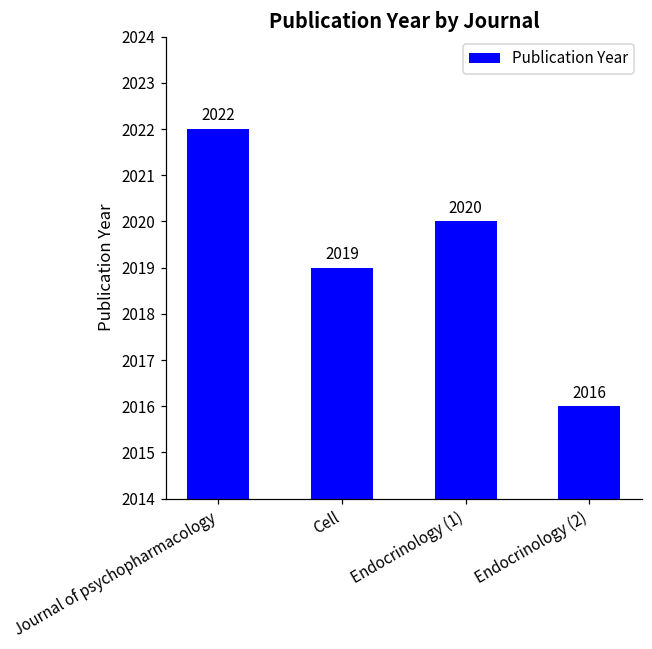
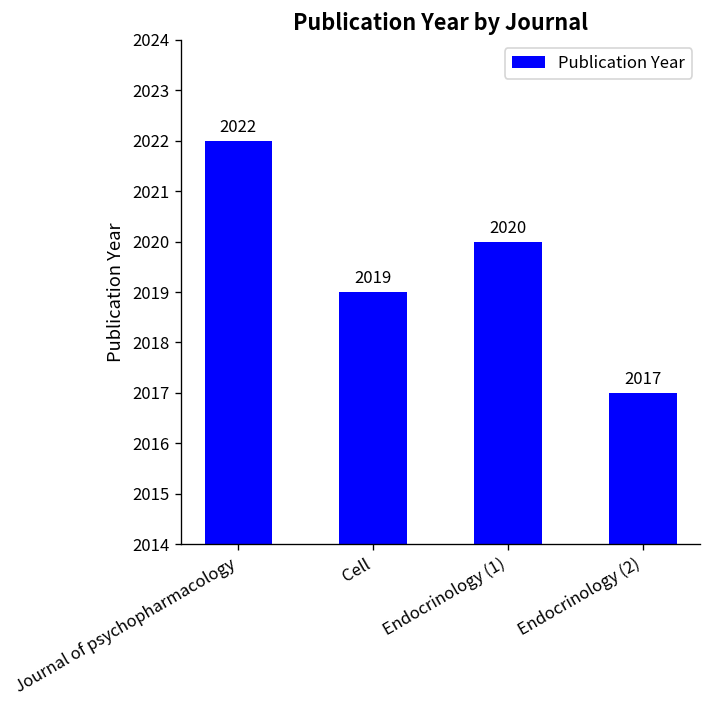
  {
    "Journal of psychopharmacology": 2022,
    "Cell": 2019,
    "Endocrinology (1)": 2020,
-   "Endocrinology (2)": 2016
+   "Endocrinology (2)": 2017
  }
